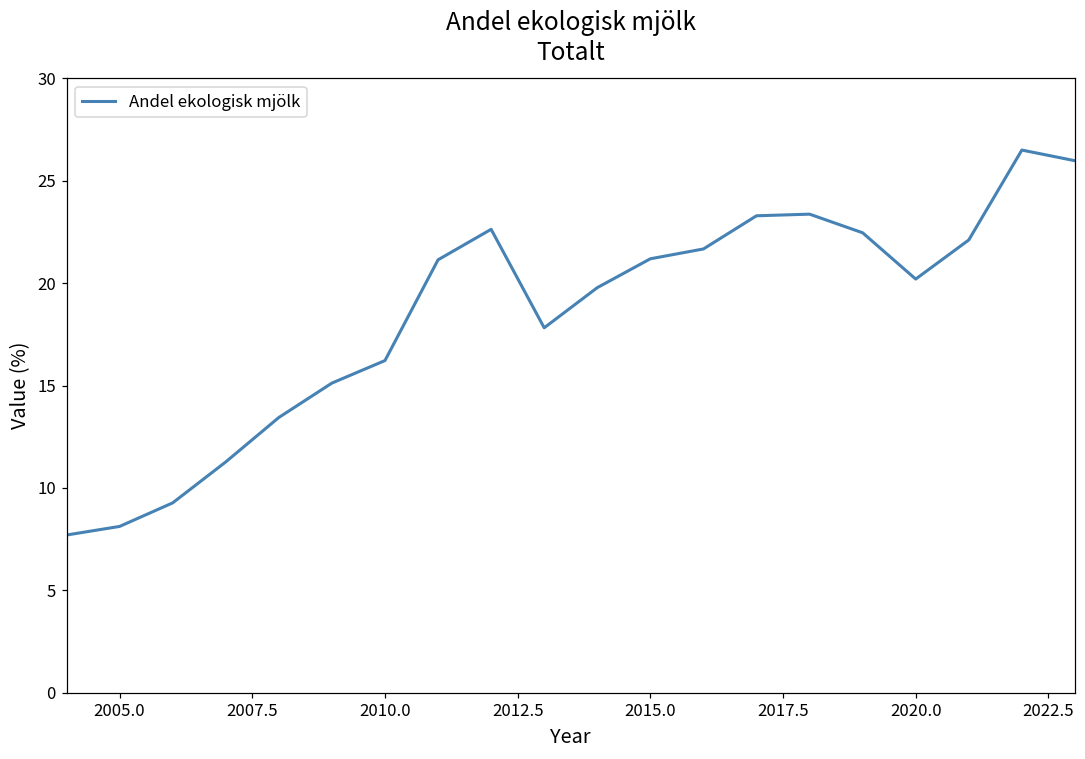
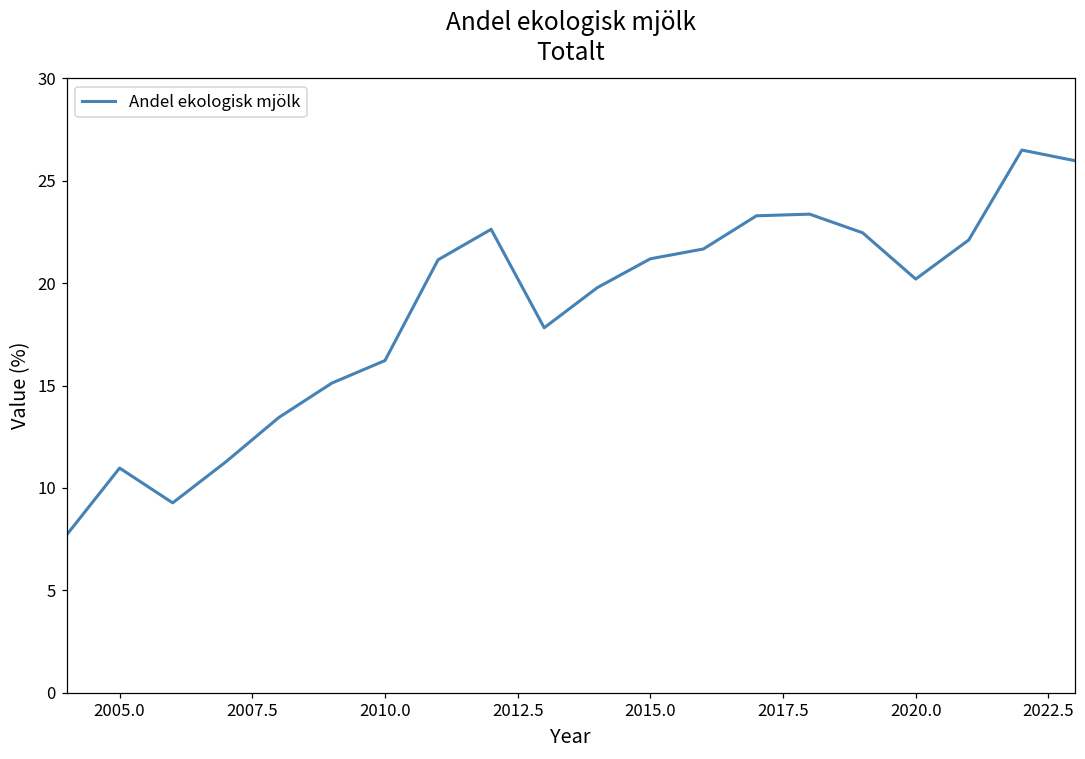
  {
-   "2005.0": 8.1,
+   "2005.0": 11.0,
    "2010.0": 16.2,
    "2015.0": 21.2,
    "2020.0": 20.2
  }
